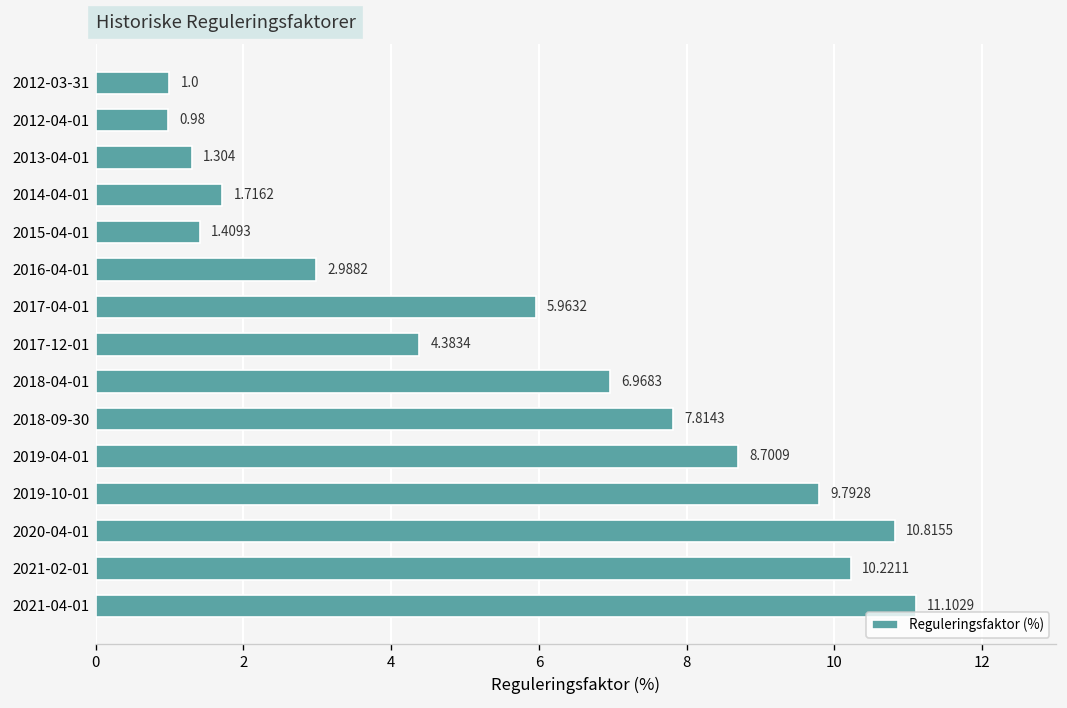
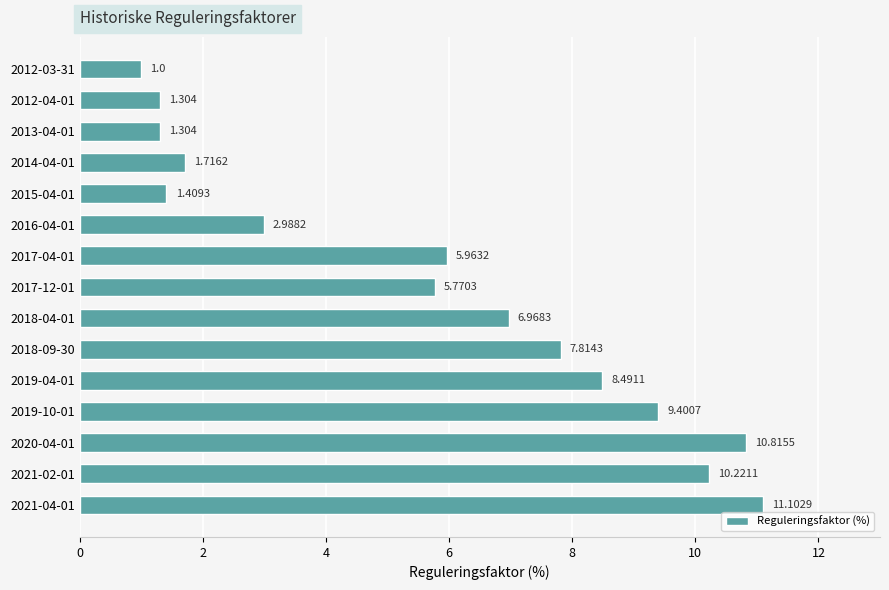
  {
    "2012-03-31": 1.0,
-   "2012-04-01": 0.98,
+   "2012-04-01": 1.304,
    "2013-04-01": 1.304,
    "2014-04-01": 1.7162,
    "2015-04-01": 1.4093,
    "2016-04-01": 2.9882,
    "2017-04-01": 5.9632,
-   "2017-12-01": 4.3834,
+   "2017-12-01": 5.7703,
    "2018-04-01": 6.9683,
    "2018-09-30": 7.8143,
-   "2019-04-01": 8.7009,
-   "2019-10-01": 9.7928,
+   "2019-04-01": 8.4911,
+   "2019-10-01": 9.4007,
    "2020-04-01": 10.8155,
    "2021-02-01": 10.2211,
    "2021-04-01": 11.1029
  }
